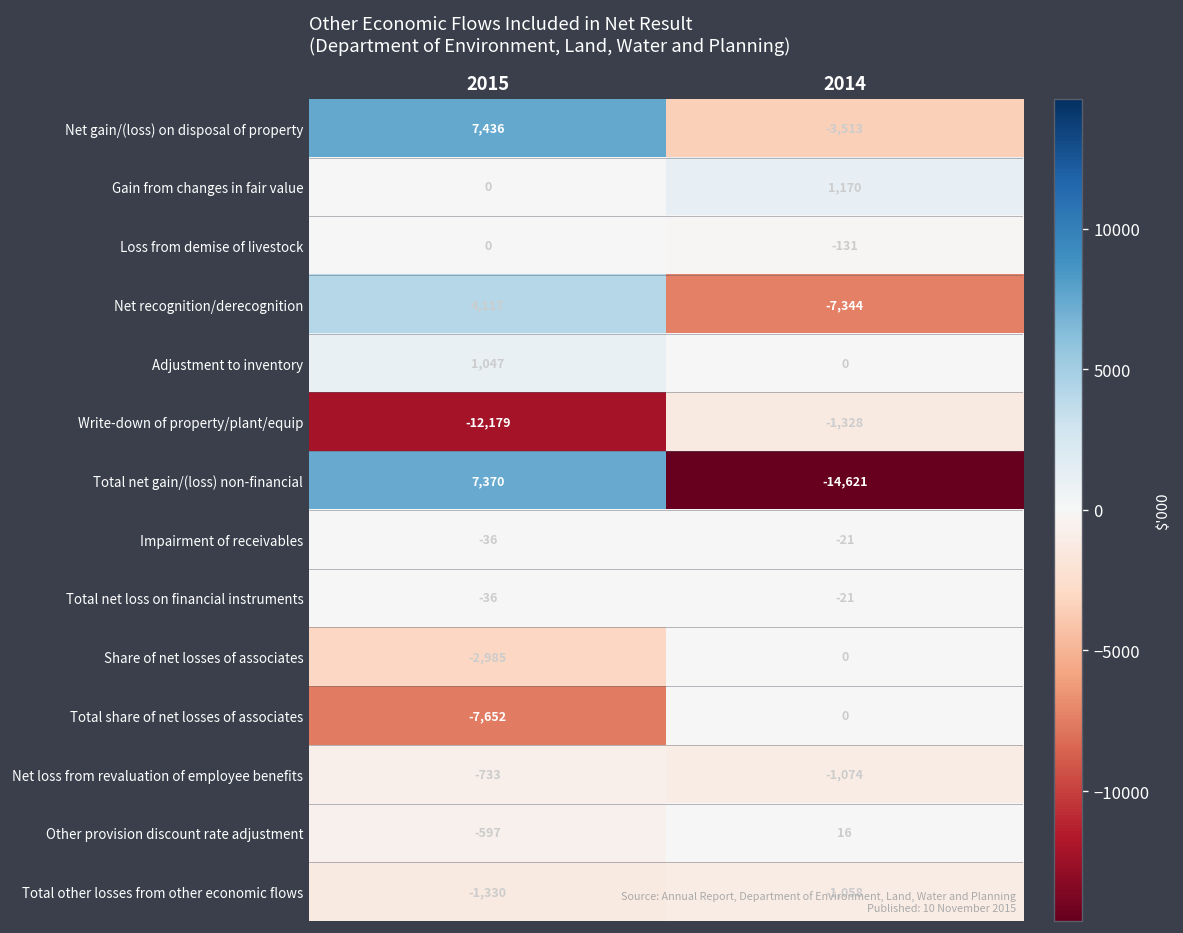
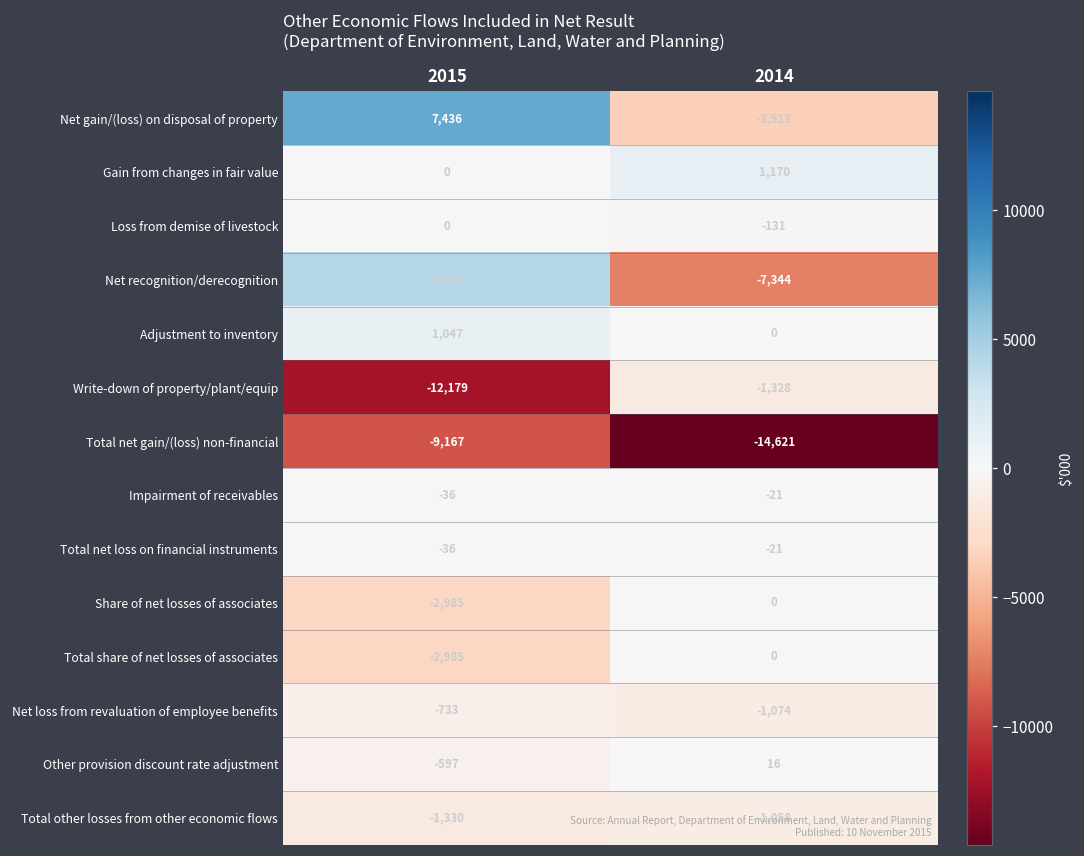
  {
    "Net gain/(loss) on disposal of property": {
      "2015": "7,436"
    },
    "Net recognition/derecognition": {
      "2014": "-7,344"
    },
    "Write-down of property/plant/equip": {
      "2015": "-12,179"
    },
    "Total net gain/(loss) non-financial": {
-     "2015": "7,370",
+     "2015": "-9,167",
      "2014": "-14,621"
    },
    "Share of net losses of associates": {
      "2015": "-2,985"
    },
    "Total share of net losses of associates": {
-     "2015": "-7,652"
+     "2015": "-2,985"
    }
  }
